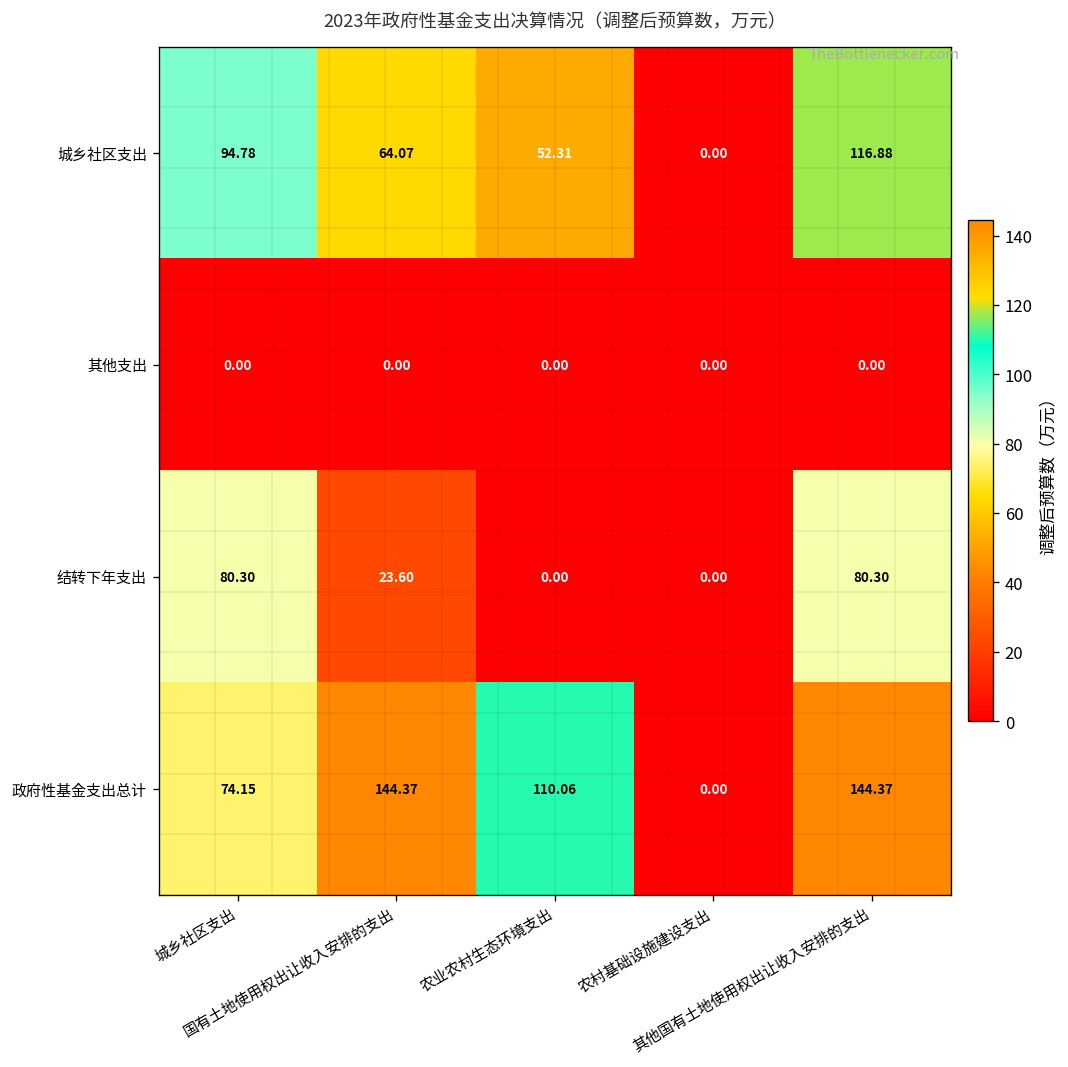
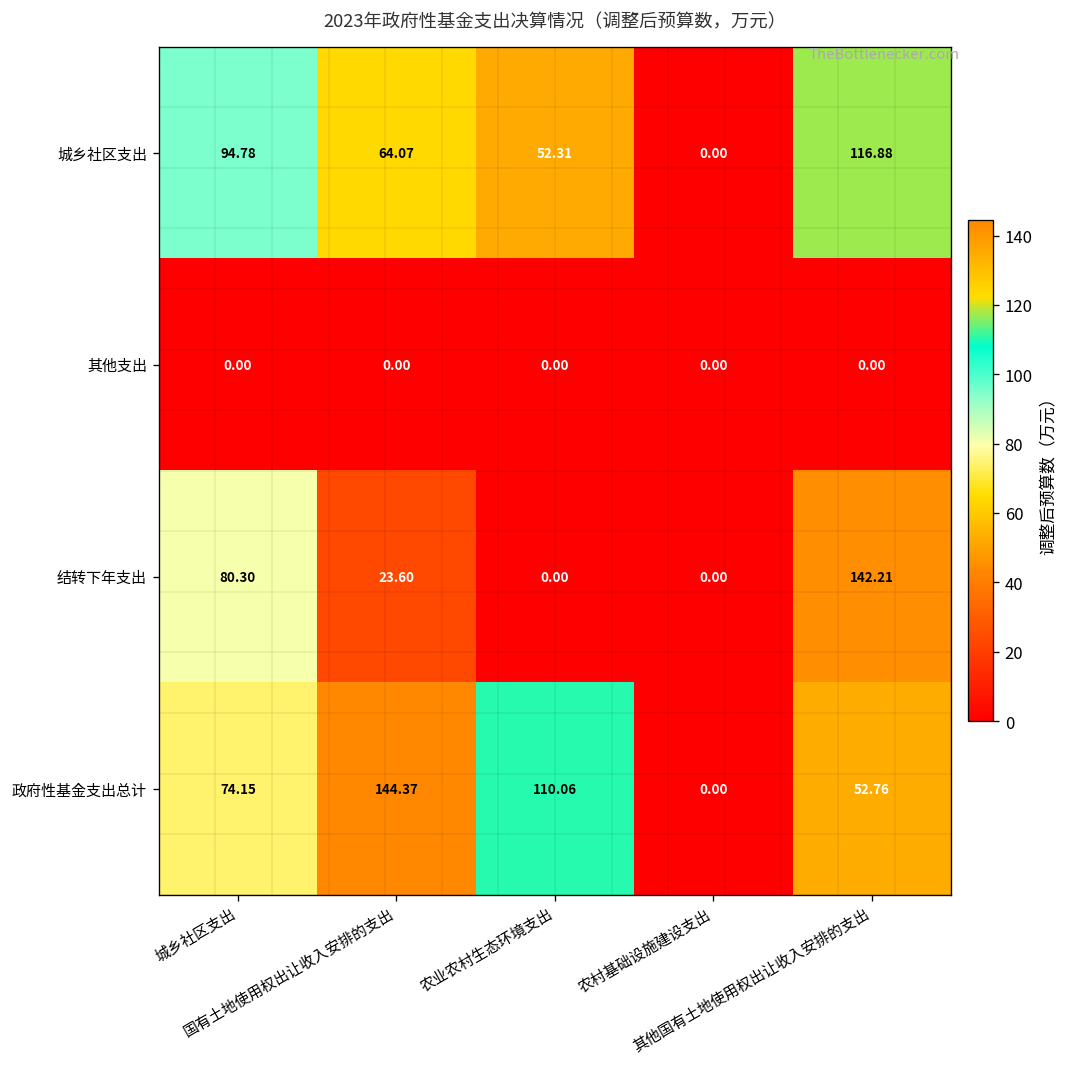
  {
    "城乡社区支出": {
      "城乡社区支出": 94.78,
      "国有土地使用权出让收入安排的支出": 64.07,
      "农业农村生态环境支出": 52.31,
      "农村基础设施建设支出": 0.00
    },
    "其他支出": {
      "城乡社区支出": 0.00,
      "国有土地使用权出让收入安排的支出": 0.00,
      "农业农村生态环境支出": 0.00,
      "农村基础设施建设支出": 0.00,
      "其他国有土地使用权出让收入安排的支出": 0.00
    },
    "结转下年支出": {
      "城乡社区支出": 80.30,
      "国有土地使用权出让收入安排的支出": 23.60,
      "农业农村生态环境支出": 0.00,
      "农村基础设施建设支出": 0.00,
-     "其他国有土地使用权出让收入安排的支出": 80.30
+     "其他国有土地使用权出让收入安排的支出": 142.21
    },
    "政府性基金支出总计": {
      "城乡社区支出": 74.15,
      "国有土地使用权出让收入安排的支出": 144.37,
      "农业农村生态环境支出": 110.06,
      "农村基础设施建设支出": 0.00,
-     "其他国有土地使用权出让收入安排的支出": 144.37
+     "其他国有土地使用权出让收入安排的支出": 52.76
    }
  }
